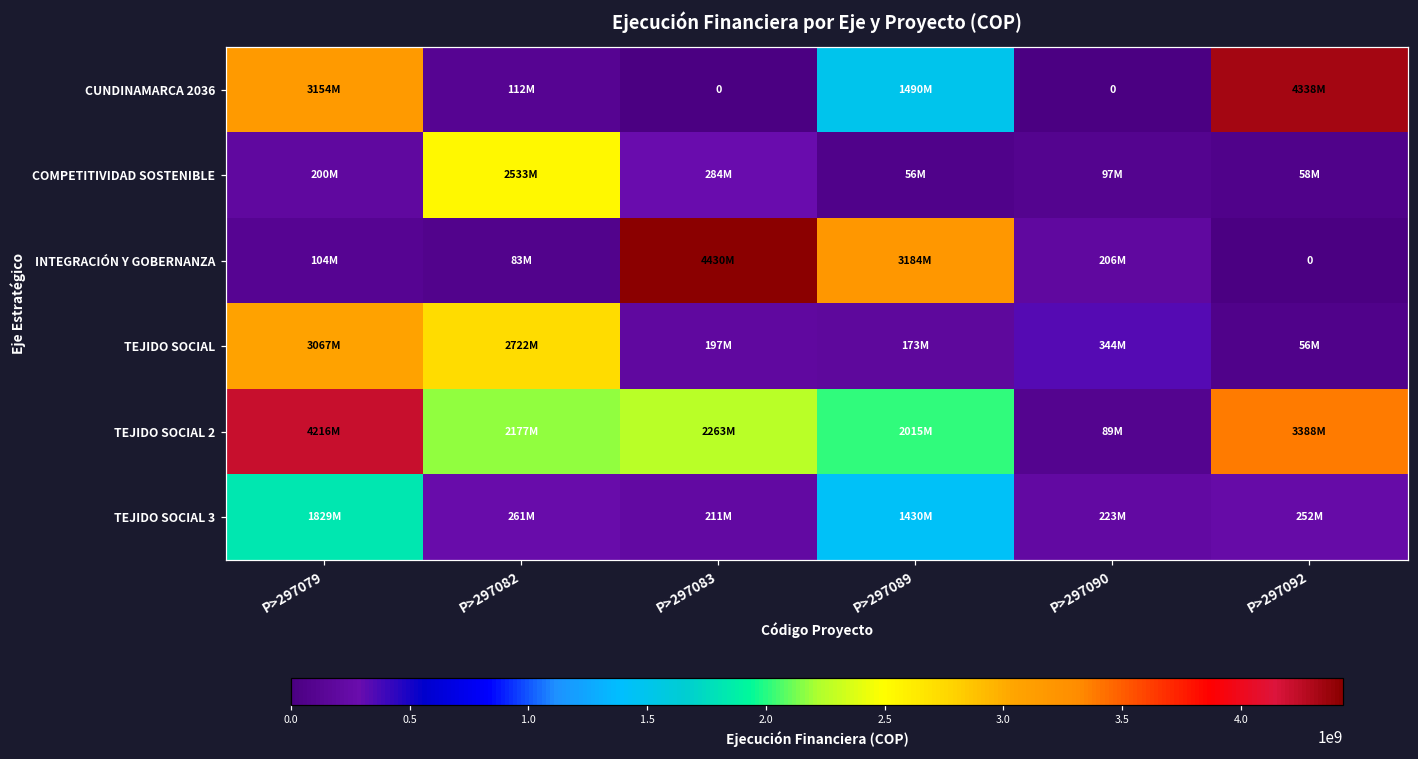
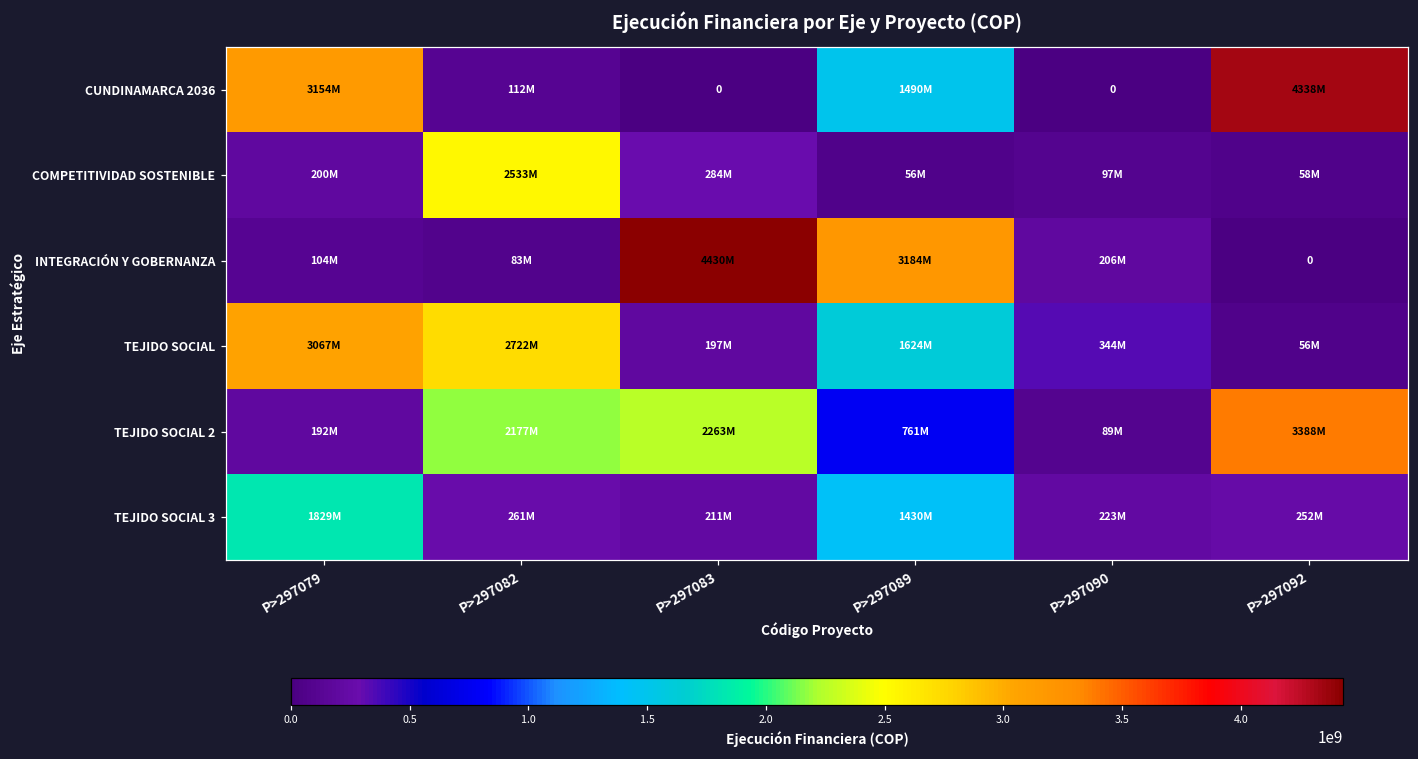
  {
    "CUNDINAMARCA 2036": {
      "P>297079": "3154M",
      "P>297082": "112M",
      "P>297083": "0",
      "P>297089": "1490M",
      "P>297090": "0",
      "P>297092": "4338M"
    },
    "COMPETITIVIDAD SOSTENIBLE": {
      "P>297079": "200M",
      "P>297082": "2533M",
      "P>297083": "284M",
      "P>297089": "56M",
      "P>297090": "97M",
      "P>297092": "58M"
    },
    "INTEGRACIÓN Y GOBERNANZA": {
      "P>297079": "104M",
      "P>297082": "83M",
      "P>297083": "4430M",
      "P>297089": "3184M",
      "P>297090": "206M",
      "P>297092": "0"
    },
    "TEJIDO SOCIAL": {
      "P>297079": "3067M",
      "P>297082": "2722M",
      "P>297083": "197M",
-     "P>297089": "173M",
+     "P>297089": "1624M",
      "P>297090": "344M",
      "P>297092": "56M"
    },
    "TEJIDO SOCIAL 2": {
-     "P>297079": "4216M",
+     "P>297079": "192M",
      "P>297082": "2177M",
      "P>297083": "2263M",
-     "P>297089": "2015M",
+     "P>297089": "761M",
      "P>297090": "89M",
      "P>297092": "3388M"
    },
    "TEJIDO SOCIAL 3": {
      "P>297079": "1829M",
      "P>297082": "261M",
      "P>297083": "211M",
      "P>297089": "1430M",
      "P>297090": "223M",
      "P>297092": "252M"
    }
  }
